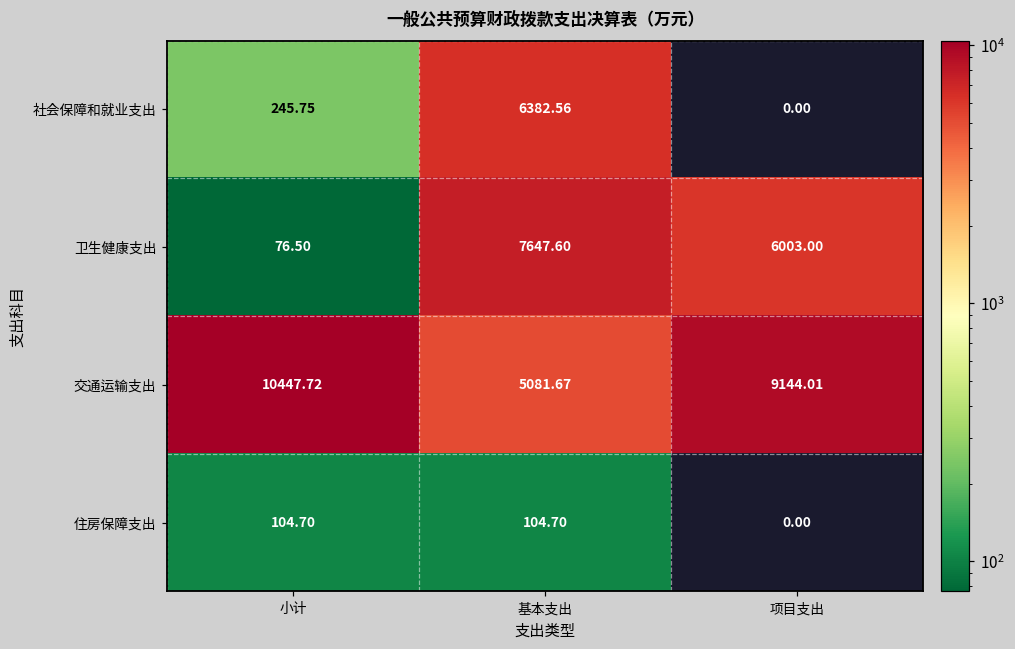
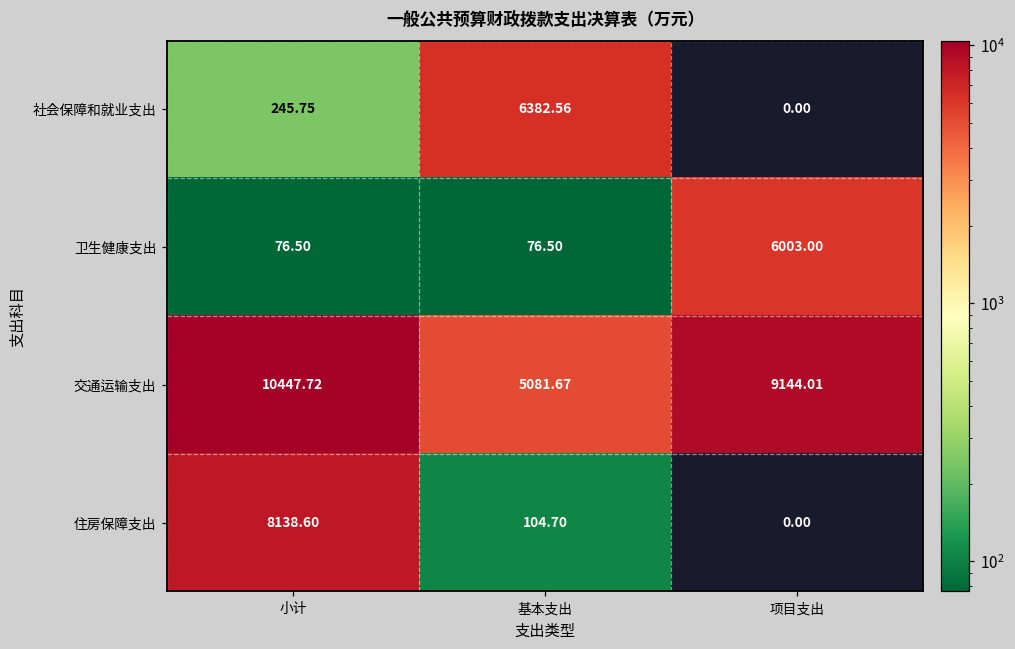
  {
    "社会保障和就业支出": {
      "小计": 245.75,
      "基本支出": 6382.56,
      "项目支出": 0.00
    },
    "卫生健康支出": {
      "小计": 76.50,
-     "基本支出": 7647.60,
+     "基本支出": 76.50,
      "项目支出": 6003.00
    },
    "交通运输支出": {
      "小计": 10447.72,
      "基本支出": 5081.67,
      "项目支出": 9144.01
    },
    "住房保障支出": {
-     "小计": 104.70,
+     "小计": 8138.60,
      "基本支出": 104.70,
      "项目支出": 0.00
    }
  }
